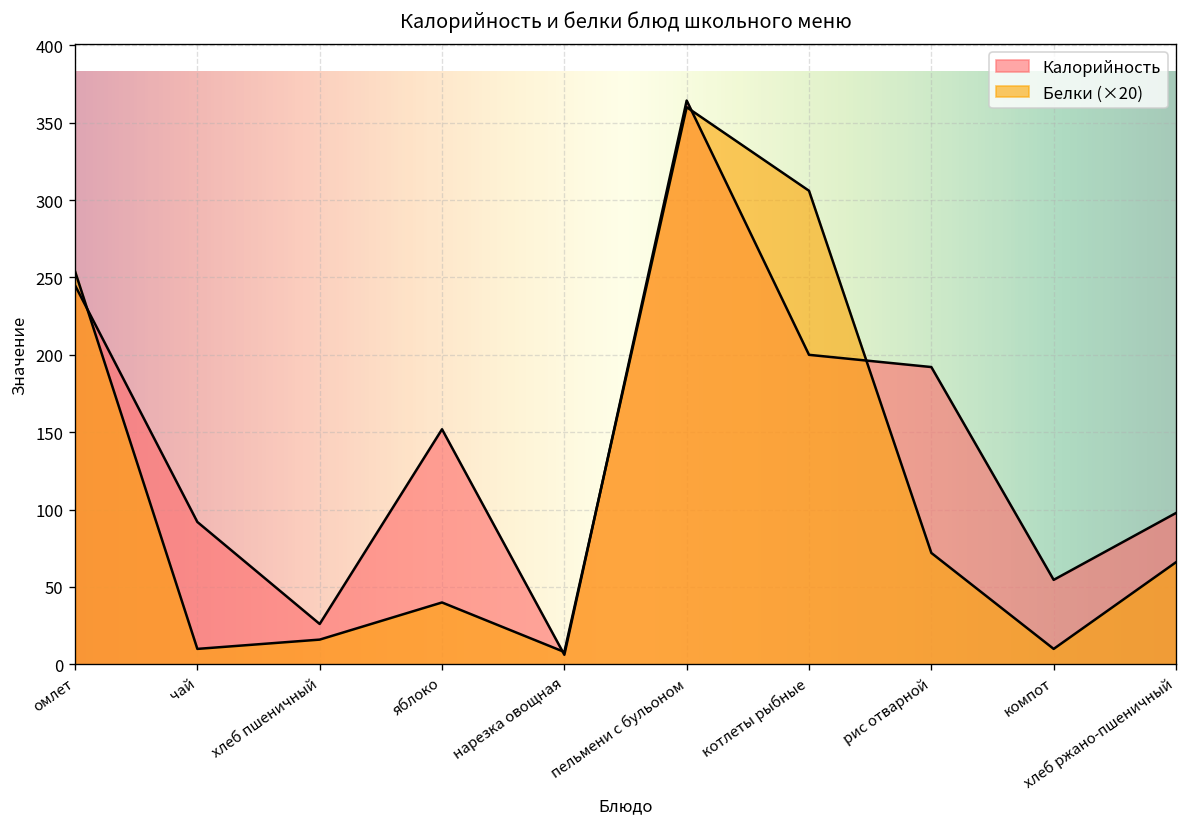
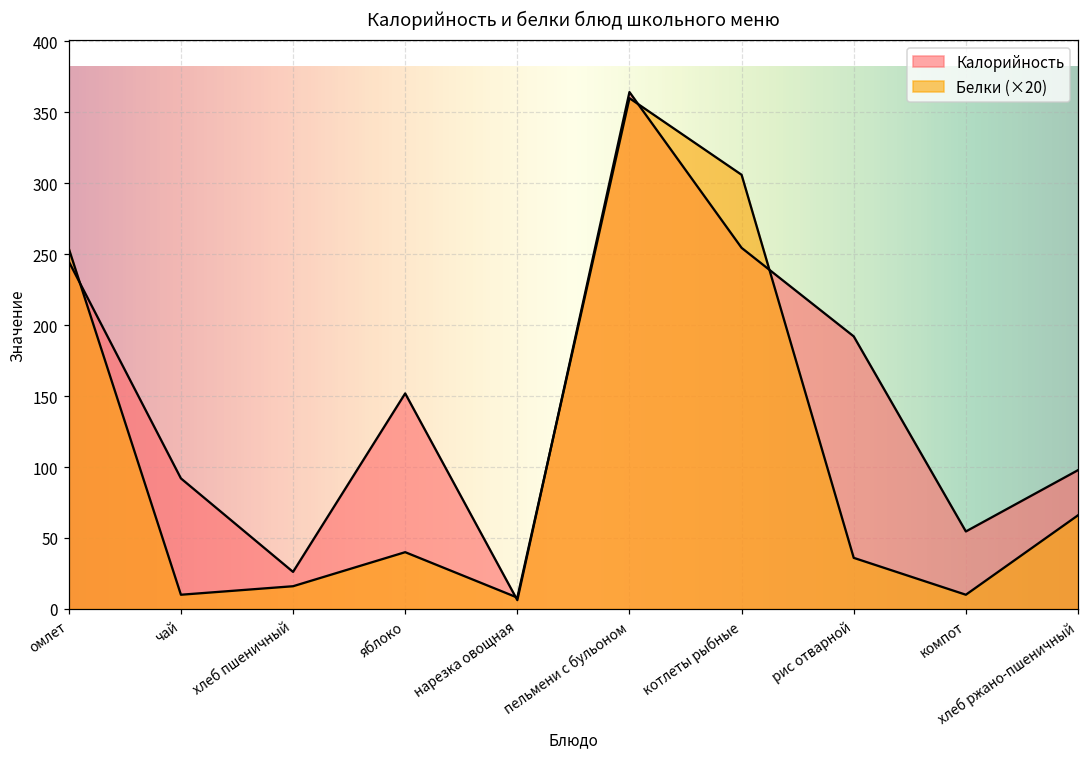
  {
    "Калорийность": {
      "омлет": 245,
      "чай": 92,
      "хлеб пшеничный": 26,
      "яблоко": 152,
      "пельмени с бульоном": 364,
-     "котлеты рыбные": 200,
+     "котлеты рыбные": 255,
      "рис отварной": 192,
      "компот": 55,
      "хлеб ржано-пшеничный": 98
    },
    "Белки (×20)": {
      "омлет": 254,
      "чай": 10,
      "хлеб пшеничный": 16,
      "яблоко": 40,
      "пельмени с бульоном": 360,
      "котлеты рыбные": 306,
-     "рис отварной": 72,
+     "рис отварной": 36,
      "компот": 10,
      "хлеб ржано-пшеничный": 66
    }
  }
